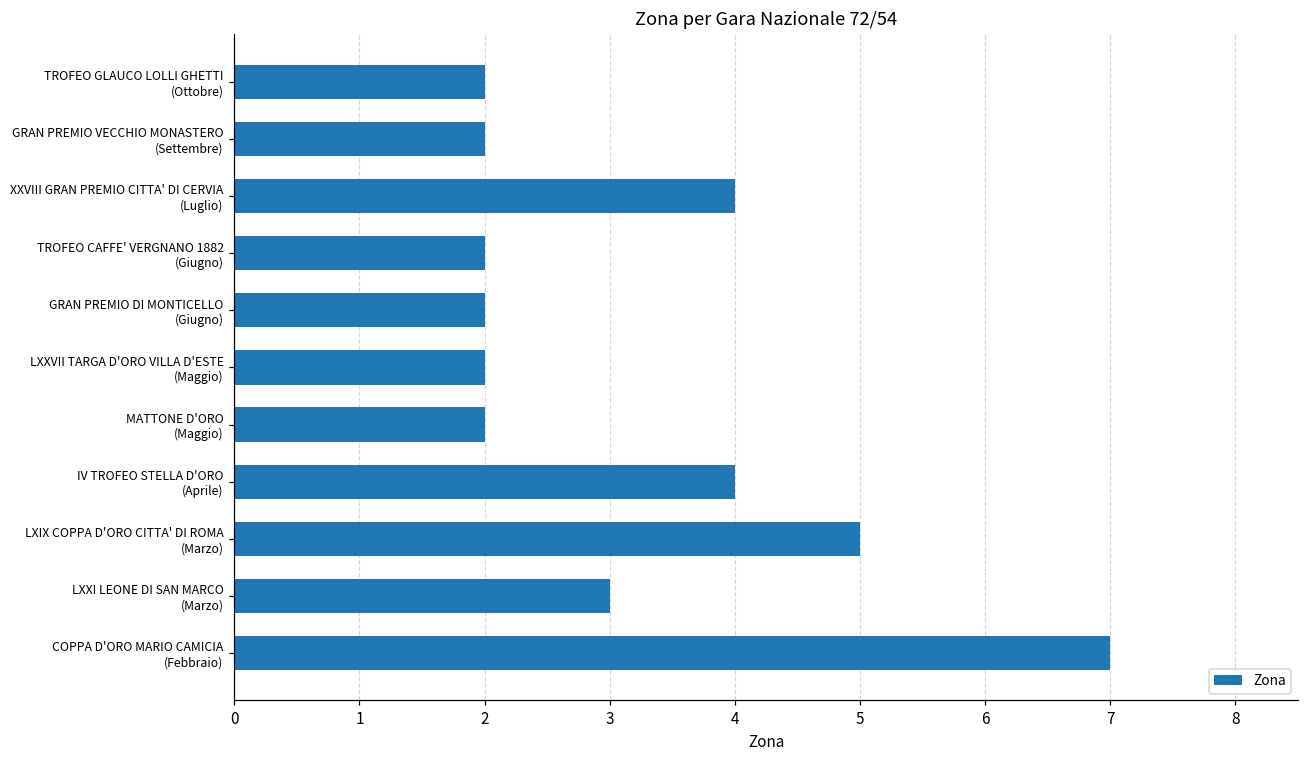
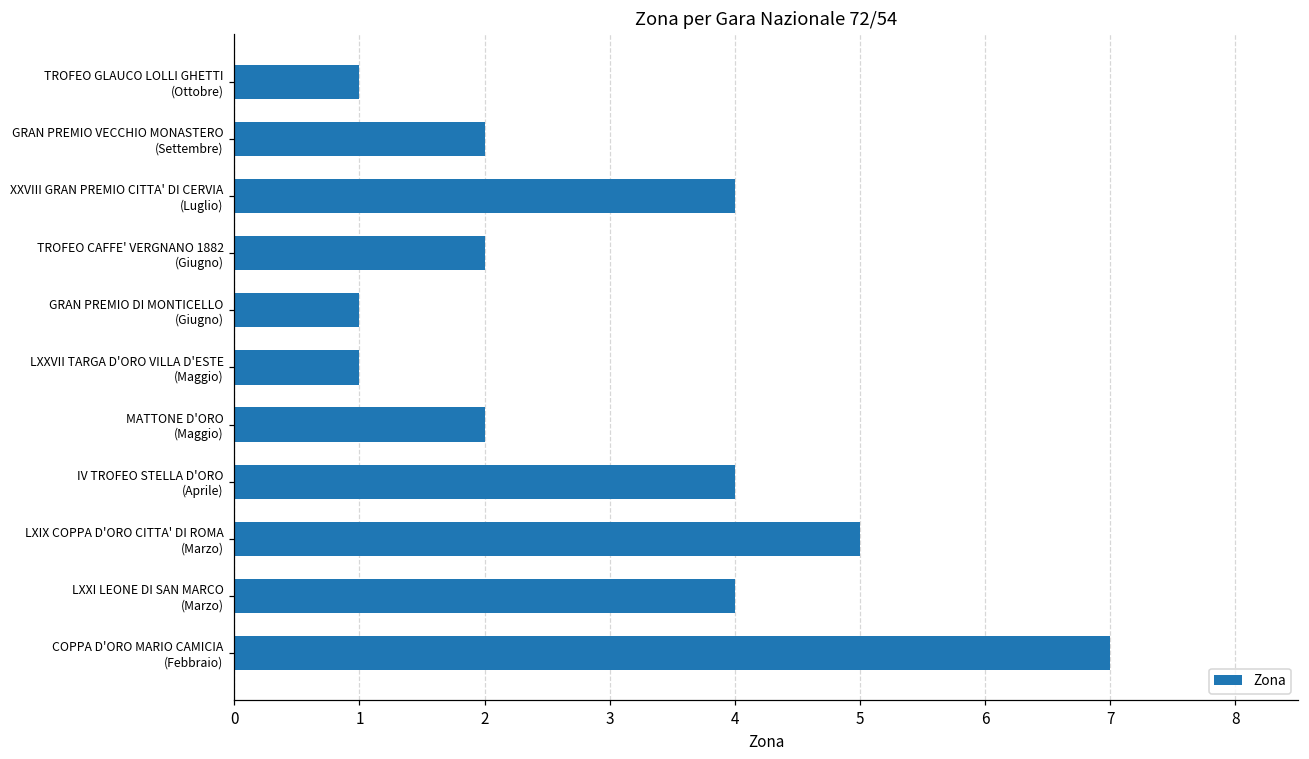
  {
-   "TROFEO GLAUCO LOLLI GHETTI (Ottobre)": 2,
+   "TROFEO GLAUCO LOLLI GHETTI (Ottobre)": 1,
    "GRAN PREMIO VECCHIO MONASTERO (Settembre)": 2,
    "XXVIII GRAN PREMIO CITTA' DI CERVIA (Luglio)": 4,
    "TROFEO CAFFE' VERGNANO 1882 (Giugno)": 2,
-   "GRAN PREMIO DI MONTICELLO (Giugno)": 2,
-   "LXXVII TARGA D'ORO VILLA D'ESTE (Maggio)": 2,
+   "GRAN PREMIO DI MONTICELLO (Giugno)": 1,
+   "LXXVII TARGA D'ORO VILLA D'ESTE (Maggio)": 1,
    "MATTONE D'ORO (Maggio)": 2,
    "IV TROFEO STELLA D'ORO (Aprile)": 4,
    "LXIX COPPA D'ORO CITTA' DI ROMA (Marzo)": 5,
-   "LXXI LEONE DI SAN MARCO (Marzo)": 3,
+   "LXXI LEONE DI SAN MARCO (Marzo)": 4,
    "COPPA D'ORO MARIO CAMICIA (Febbraio)": 7
  }
